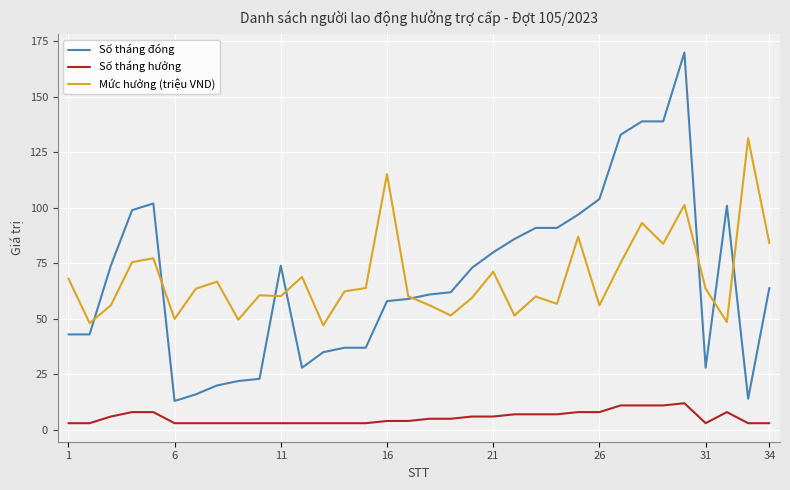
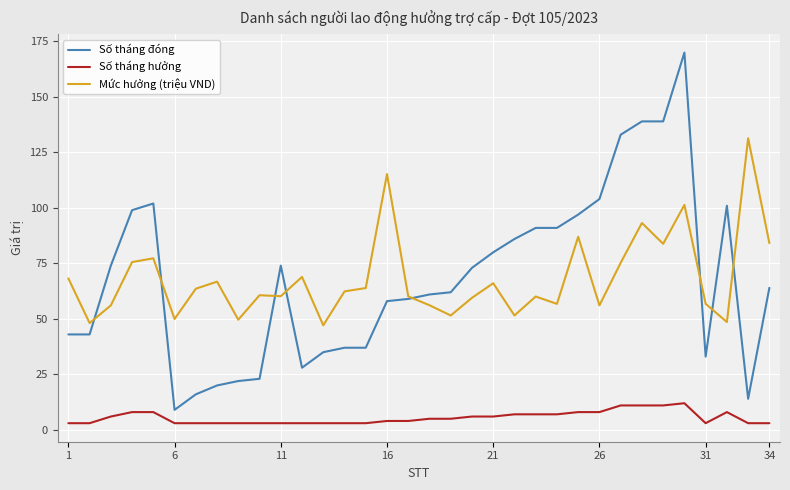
  {
    "Số tháng đóng": {
      "1": 43,
-     "6": 13,
+     "6": 9,
      "11": 74,
      "16": 58,
      "21": 80,
      "26": 104,
-     "31": 28,
+     "31": 33,
      "34": 64
    },
    "Số tháng hưởng": {
      "1": 3,
      "6": 3,
      "11": 3,
      "16": 4,
      "21": 6,
      "26": 8,
      "31": 3,
      "34": 3
    },
    "Mức hưởng (triệu VND)": {
      "1": 68,
      "6": 50,
      "11": 60,
      "16": 115,
-     "21": 71,
+     "21": 66,
      "26": 56,
-     "31": 64,
+     "31": 57,
      "34": 84
    }
  }
